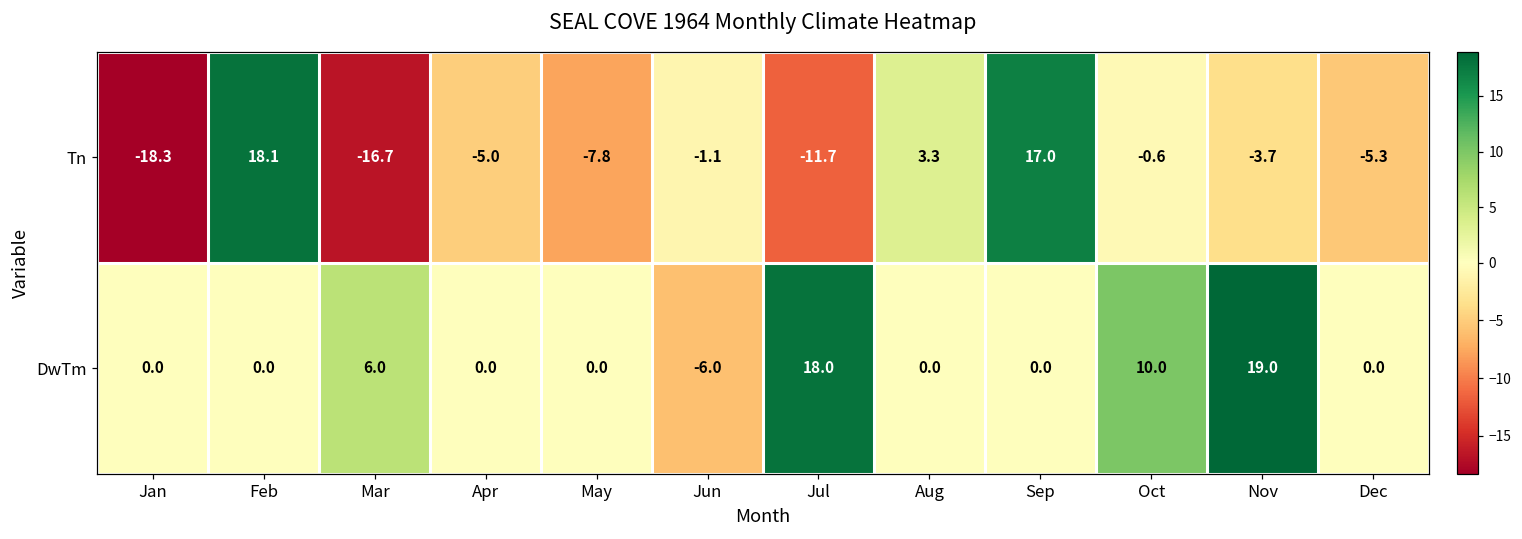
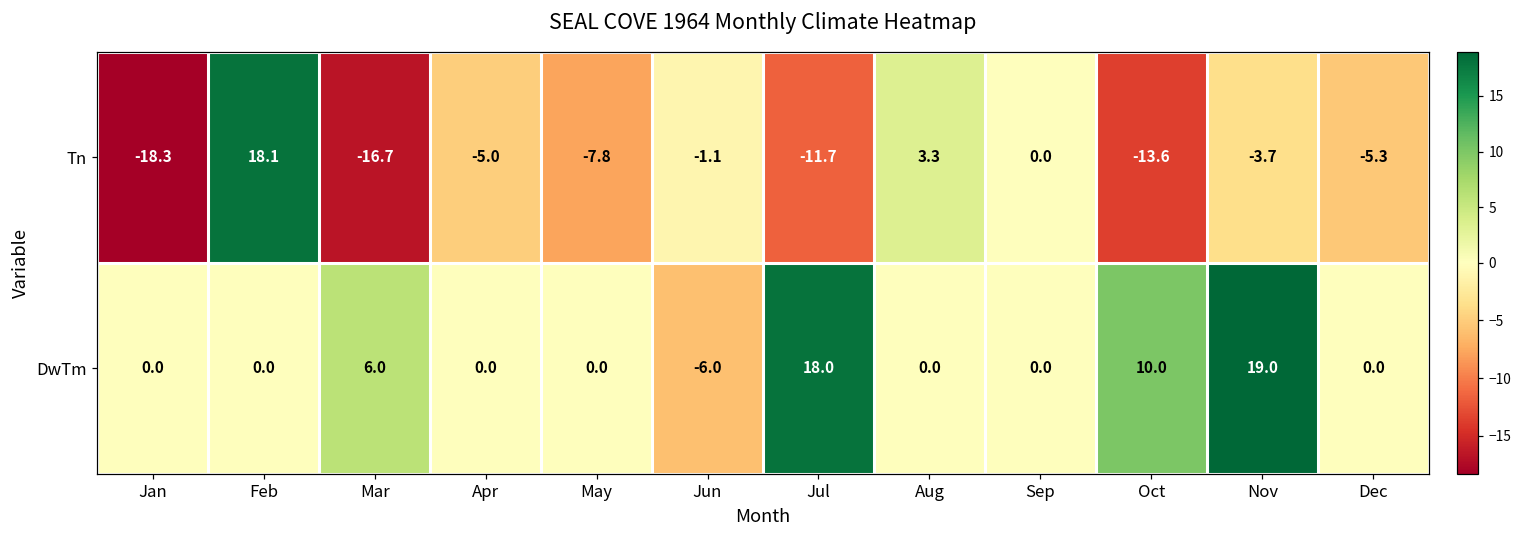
  {
    "Tn": {
      "Jan": -18.3,
      "Feb": 18.1,
      "Mar": -16.7,
      "Apr": -5.0,
      "May": -7.8,
      "Jun": -1.1,
      "Jul": -11.7,
      "Aug": 3.3,
-     "Sep": 17.0,
-     "Oct": -0.6,
+     "Sep": 0.0,
+     "Oct": -13.6,
      "Nov": -3.7,
      "Dec": -5.3
    },
    "DwTm": {
      "Jan": 0.0,
      "Feb": 0.0,
      "Mar": 6.0,
      "Apr": 0.0,
      "May": 0.0,
      "Jun": -6.0,
      "Jul": 18.0,
      "Aug": 0.0,
      "Sep": 0.0,
      "Oct": 10.0,
      "Nov": 19.0,
      "Dec": 0.0
    }
  }
